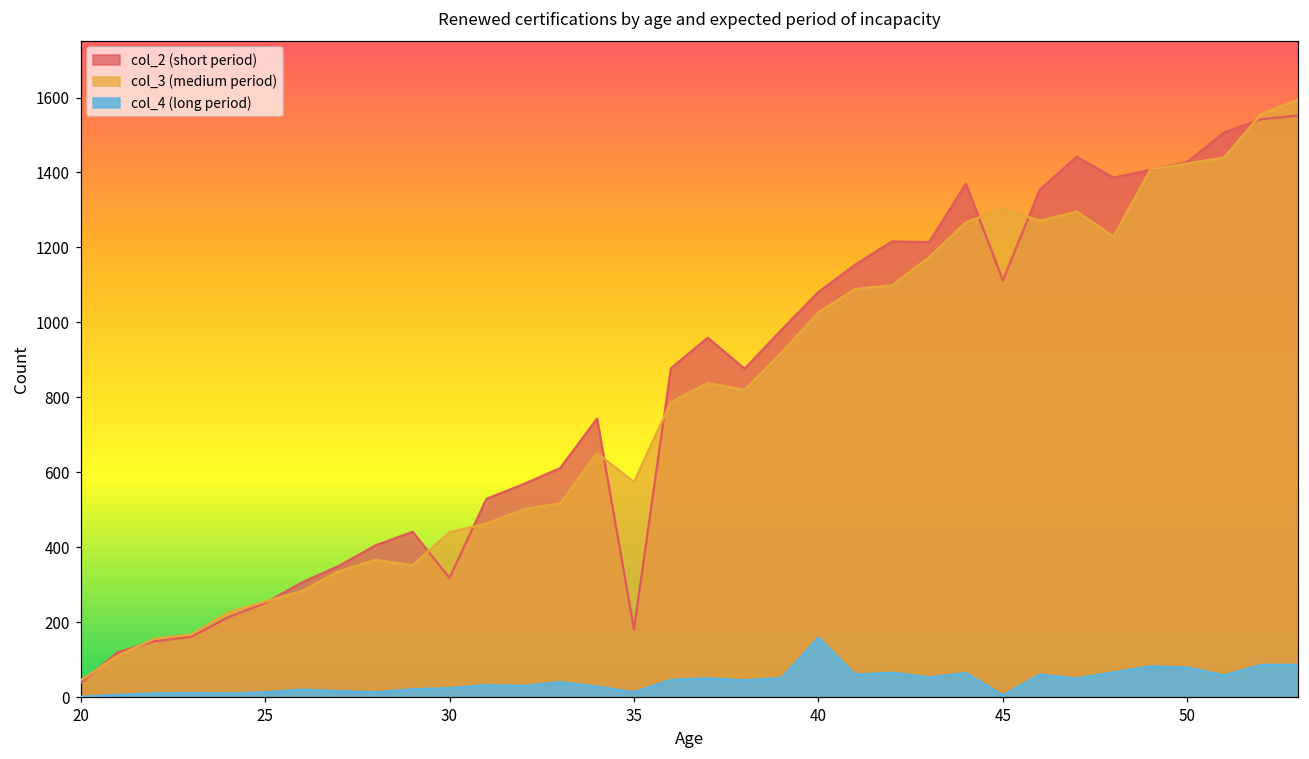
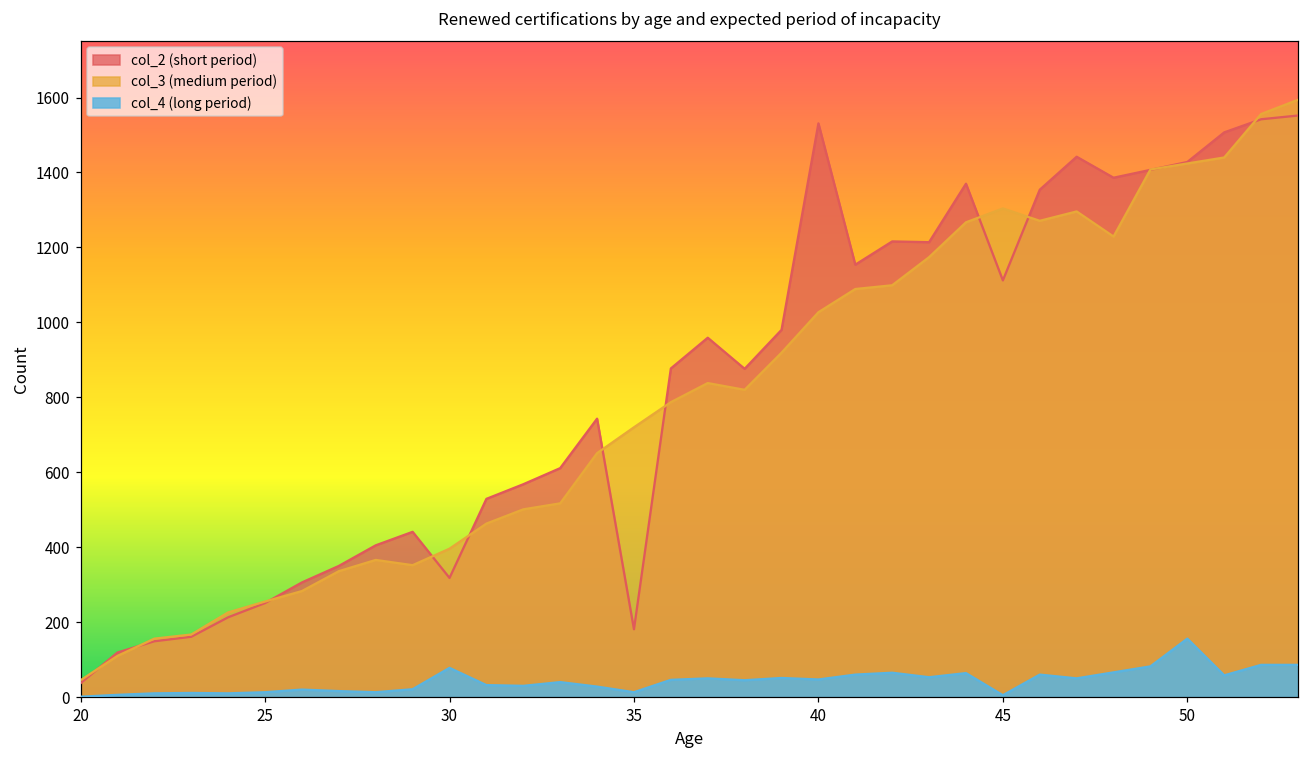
  {
    "col_2 (short period)": {
      "20": 40,
      "30": 320,
      "35": 180,
-     "40": 1080,
+     "40": 1530,
      "45": 1110
    },
    "col_3 (medium period)": {
      "20": 50,
-     "30": 440,
-     "35": 570,
+     "30": 400,
+     "35": 720,
      "40": 1030,
      "45": 1300
    },
    "col_4 (long period)": {
      "20": 0,
      "25": 10,
-     "30": 20,
+     "30": 80,
      "35": 10,
-     "40": 160,
+     "40": 50,
      "45": 10,
-     "50": 80
+     "50": 160
    }
  }
